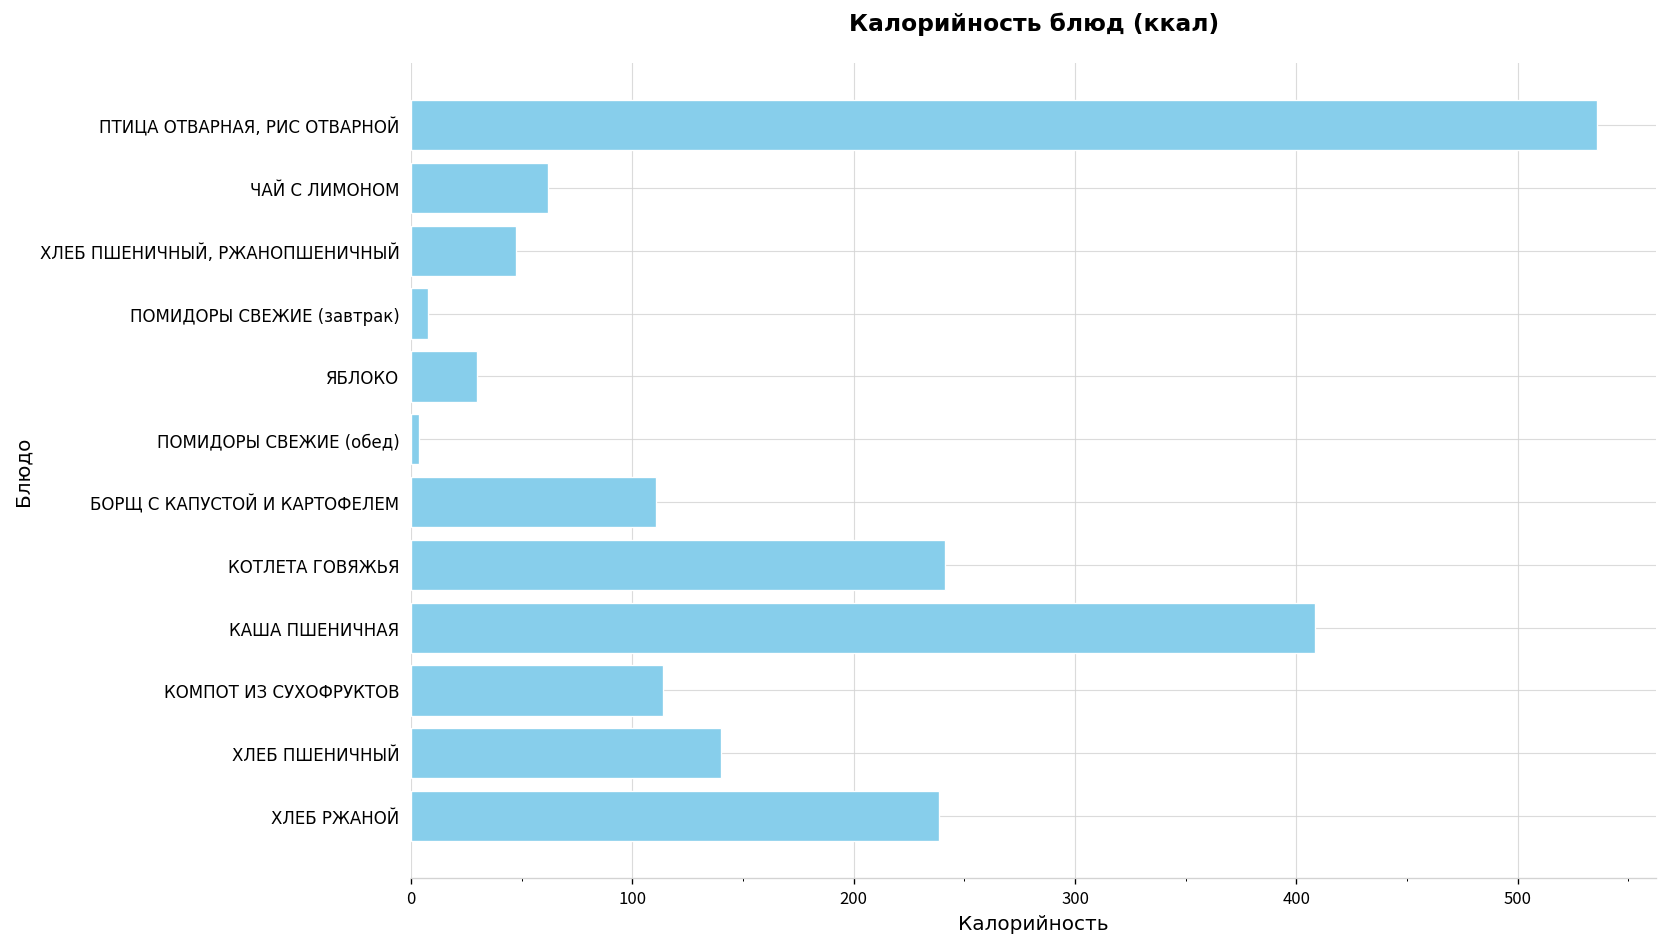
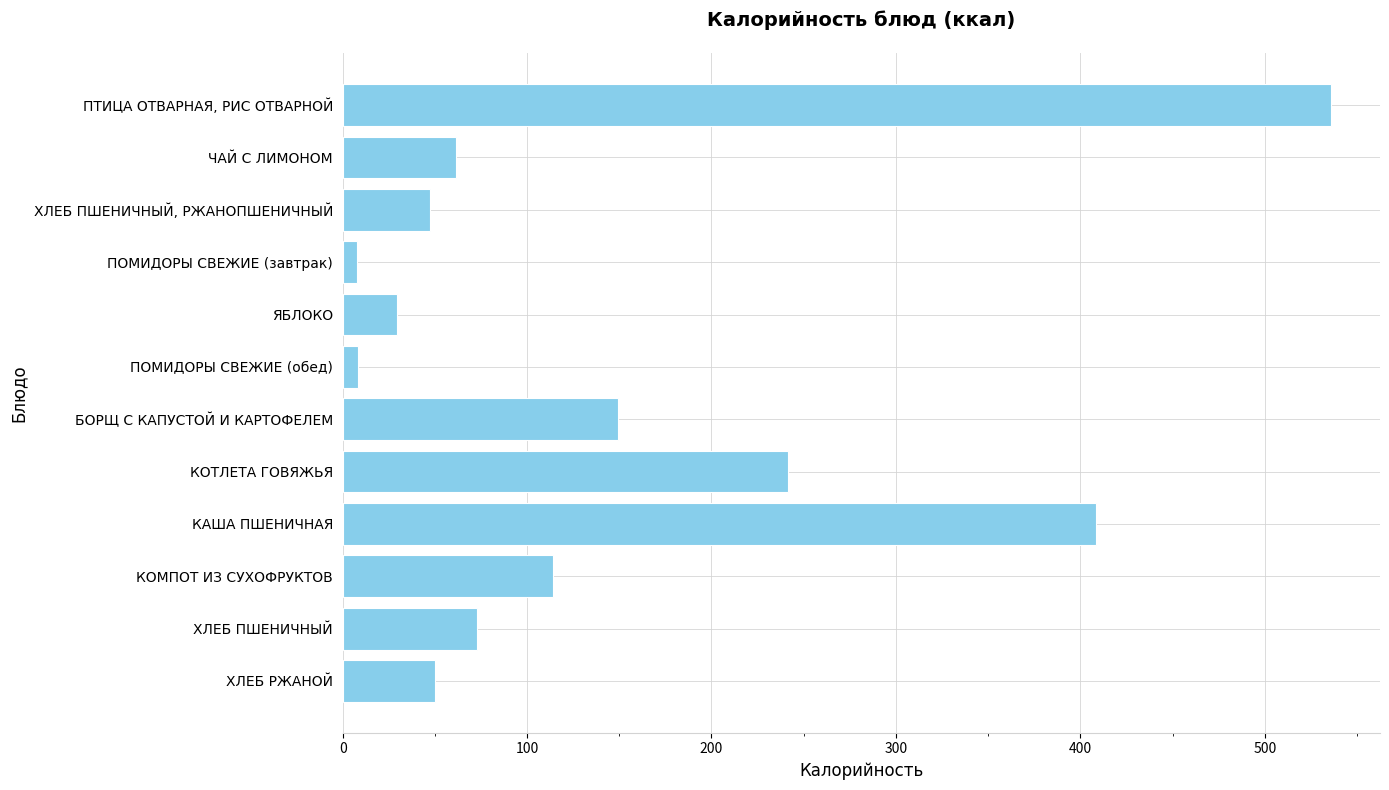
  {
    "ПТИЦА ОТВАРНАЯ, РИС ОТВАРНОЙ": 536,
    "ЧАЙ С ЛИМОНОМ": 62,
    "ХЛЕБ ПШЕНИЧНЫЙ, РЖАНОПШЕНИЧНЫЙ": 47,
    "ПОМИДОРЫ СВЕЖИЕ (завтрак)": 8,
    "ЯБЛОКО": 30,
-   "ПОМИДОРЫ СВЕЖИЕ (обед)": 4,
-   "БОРЩ С КАПУСТОЙ И КАРТОФЕЛЕМ": 111,
+   "ПОМИДОРЫ СВЕЖИЕ (обед)": 8,
+   "БОРЩ С КАПУСТОЙ И КАРТОФЕЛЕМ": 149,
    "КОТЛЕТА ГОВЯЖЬЯ": 241,
    "КАША ПШЕНИЧНАЯ": 408,
    "КОМПОТ ИЗ СУХОФРУКТОВ": 114,
-   "ХЛЕБ ПШЕНИЧНЫЙ": 140,
-   "ХЛЕБ РЖАНОЙ": 239
+   "ХЛЕБ ПШЕНИЧНЫЙ": 73,
+   "ХЛЕБ РЖАНОЙ": 50
  }
